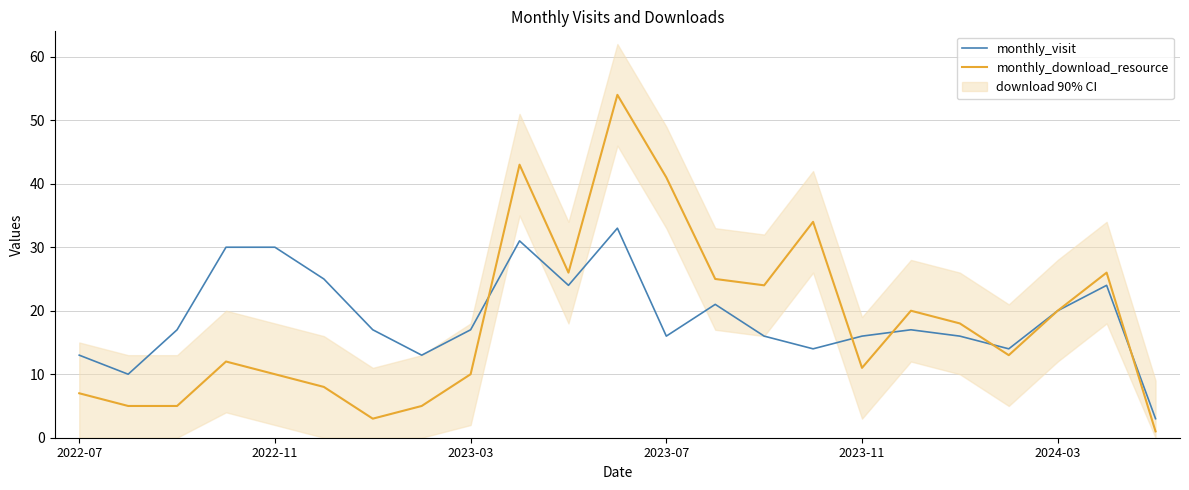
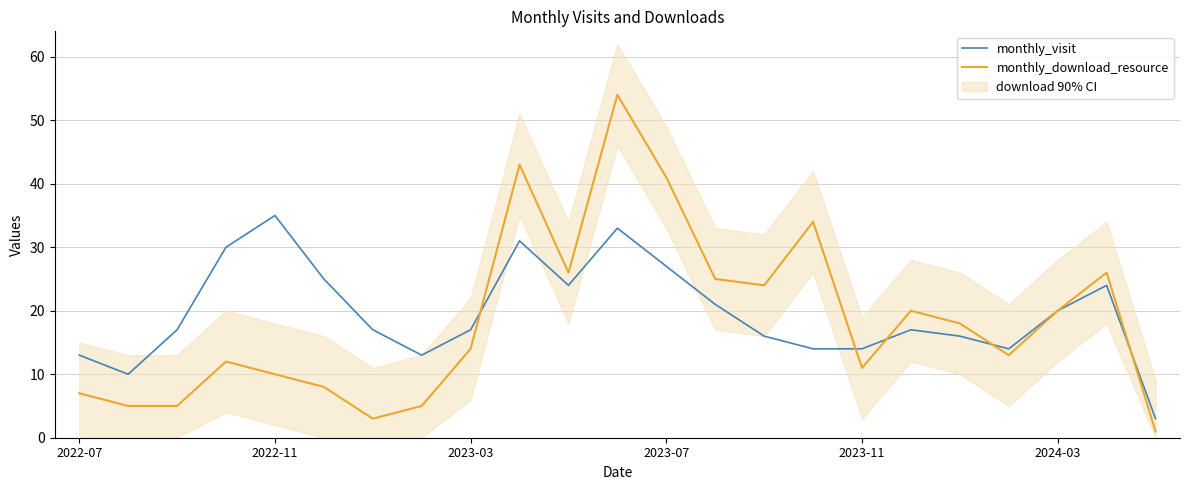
  {
    "monthly_visit": {
      "2022-07": 13,
-     "2022-11": 30,
+     "2022-11": 35,
      "2023-03": 17,
-     "2023-07": 16,
-     "2023-11": 16
+     "2023-07": 27,
+     "2023-11": 14
    },
    "download 90% CI": {
      "2022-07": 15
    },
    "monthly_download_resource": {
      "2022-07": 7,
      "2022-11": 10,
-     "2023-03": 10,
+     "2023-03": 14,
      "2023-07": 41,
      "2023-11": 11
    }
  }
